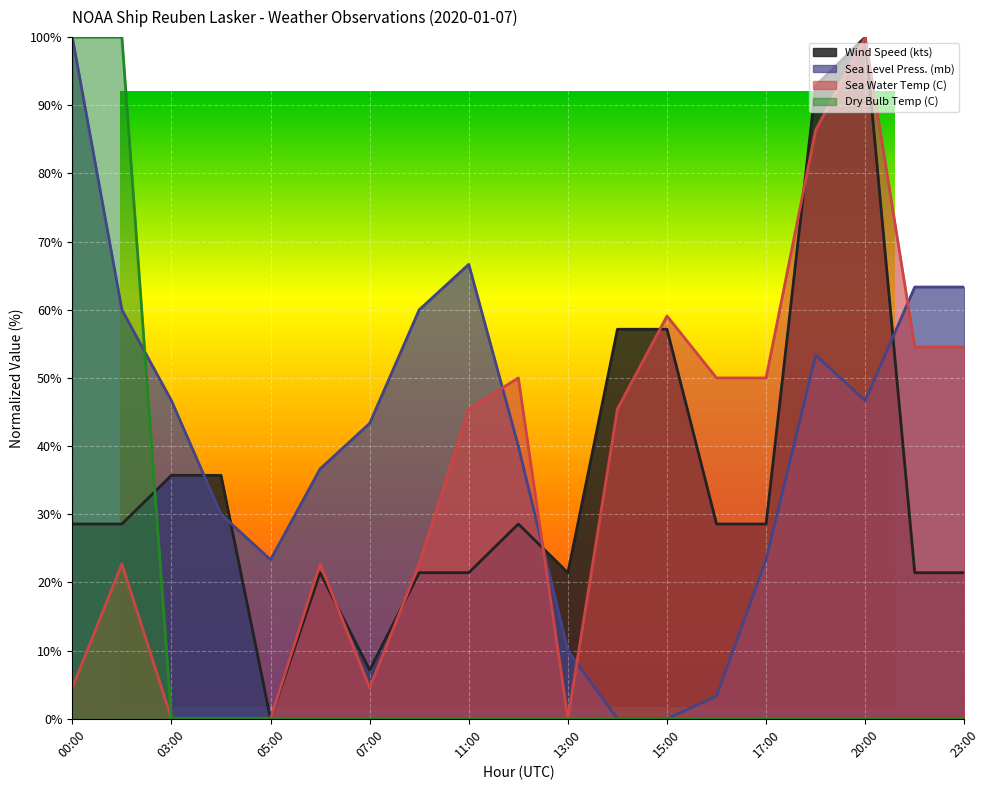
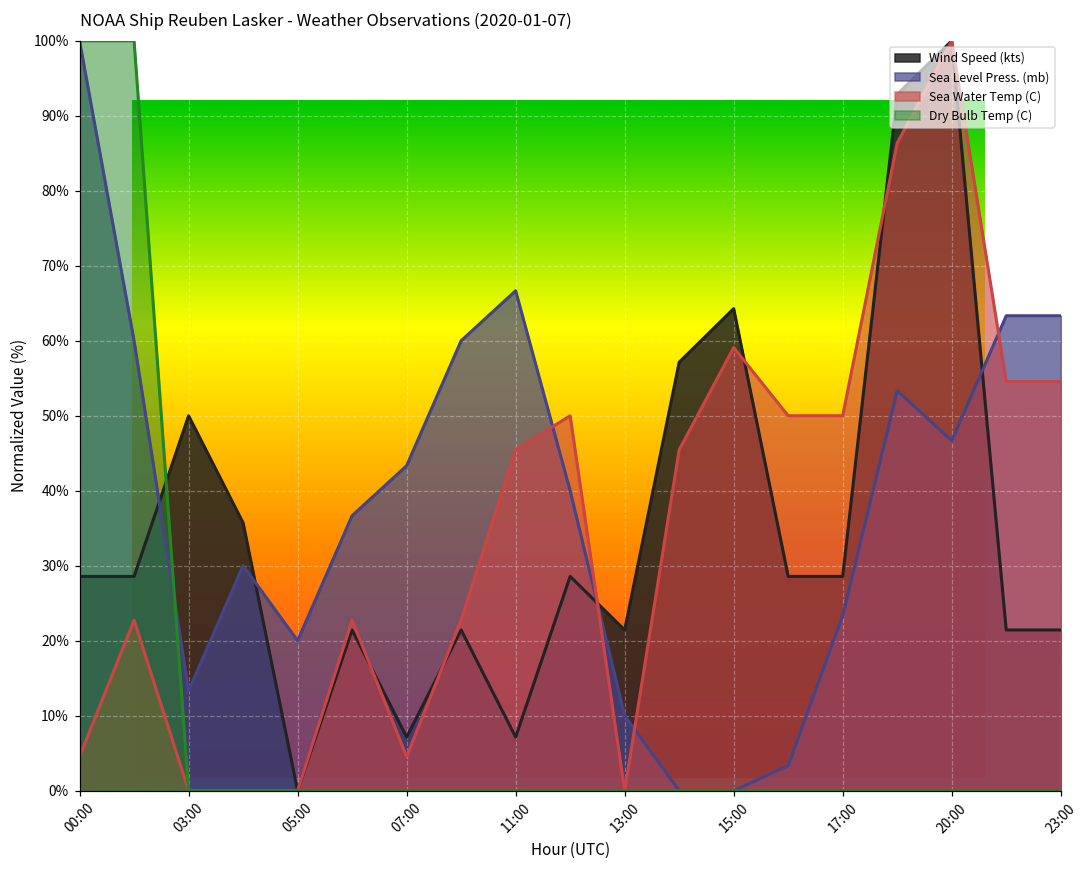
  {
    "NOAA Ship Reuben Lasker - Weather Observations (2020-01-07)": {
      "Wind Speed (kts)": {
        "00:00": "29%",
-       "03:00": "36%",
+       "03:00": "50%",
        "07:00": "7%",
-       "11:00": "21%",
+       "11:00": "7%",
        "13:00": "21%",
-       "15:00": "57%",
+       "15:00": "64%",
        "17:00": "29%"
      },
      "Sea Level Press. (mb)": {
-       "03:00": "47%",
-       "05:00": "23%",
+       "03:00": "13%",
+       "05:00": "20%",
        "07:00": "43%",
        "11:00": "67%",
        "13:00": "10%",
        "17:00": "23%",
        "20:00": "47%"
      },
      "Sea Water Temp (C)": {
        "00:00": "5%",
        "07:00": "5%",
        "11:00": "45%",
        "15:00": "59%",
        "17:00": "50%"
      },
      "Dry Bulb Temp (C)": {
        "07:00": "0%",
        "11:00": "0%",
        "17:00": "0%",
        "20:00": "0%"
      }
    }
  }
